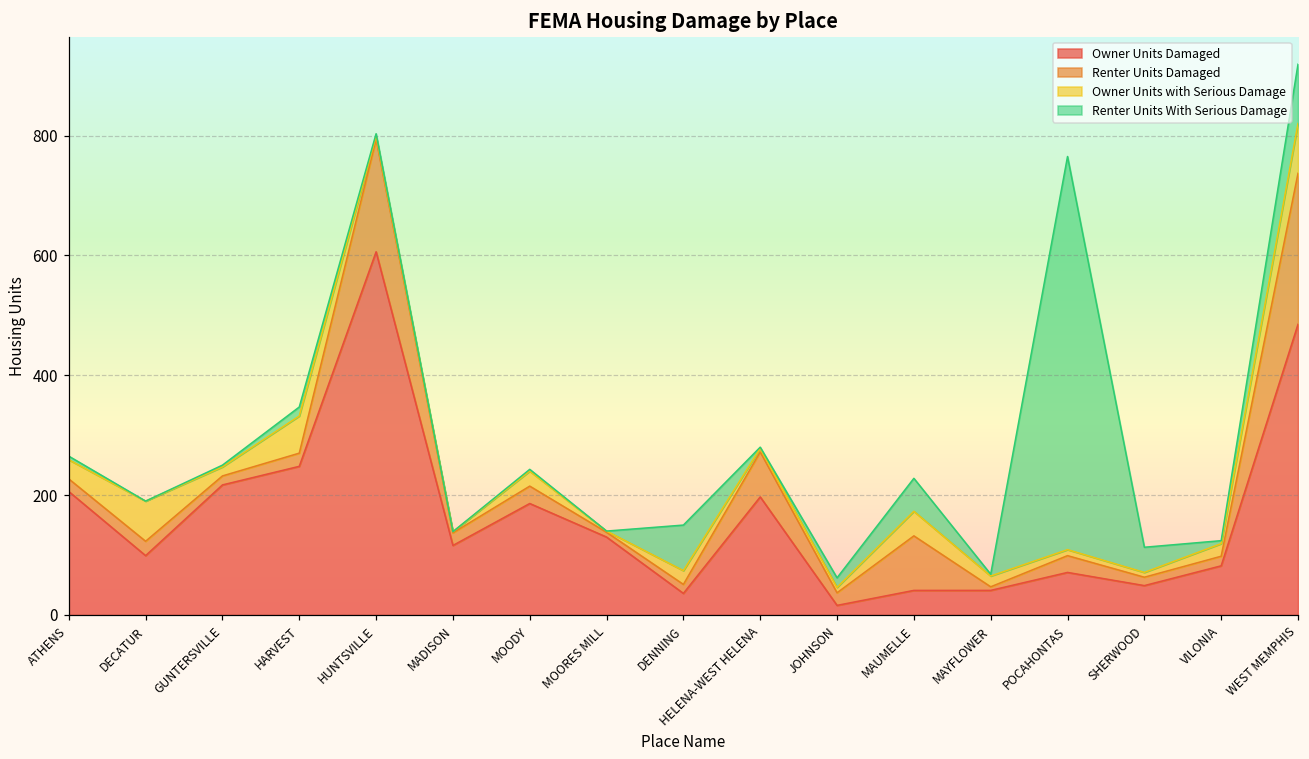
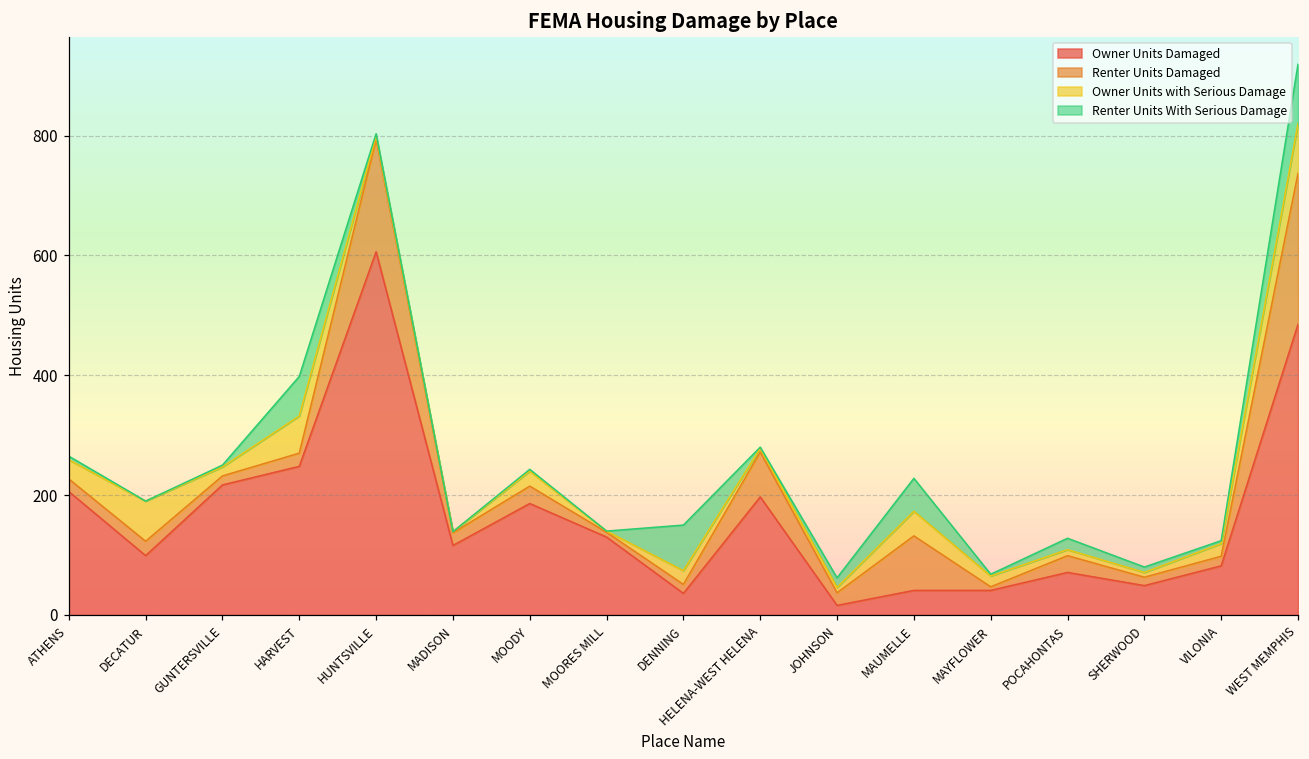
  {
    "Owner Units with Serious Damage": {
      "ATHENS": 30,
      "HARVEST": 60,
      "DENNING": 20,
      "JOHNSON": 10,
      "MAUMELLE": 40,
      "POCAHONTAS": 10,
      "SHERWOOD": 10,
      "VILONIA": 20,
      "WEST MEMPHIS": 80
    },
    "Renter Units With Serious Damage": {
      "ATHENS": 10,
-     "HARVEST": 20,
+     "HARVEST": 70,
      "DENNING": 80,
      "JOHNSON": 20,
      "MAUMELLE": 60,
-     "POCAHONTAS": 660,
-     "SHERWOOD": 40,
+     "POCAHONTAS": 20,
+     "SHERWOOD": 10,
      "VILONIA": 10,
      "WEST MEMPHIS": 100
    }
  }
